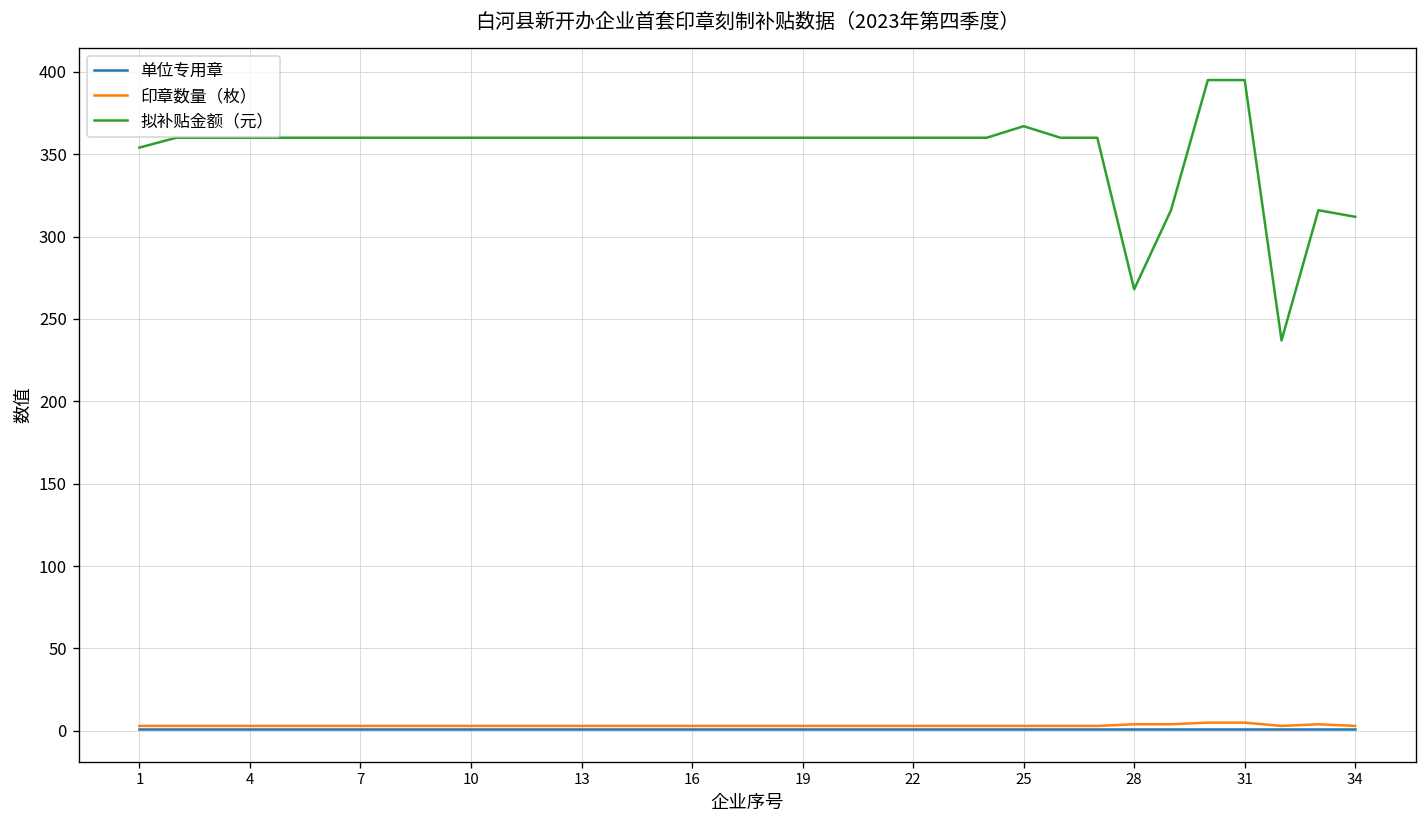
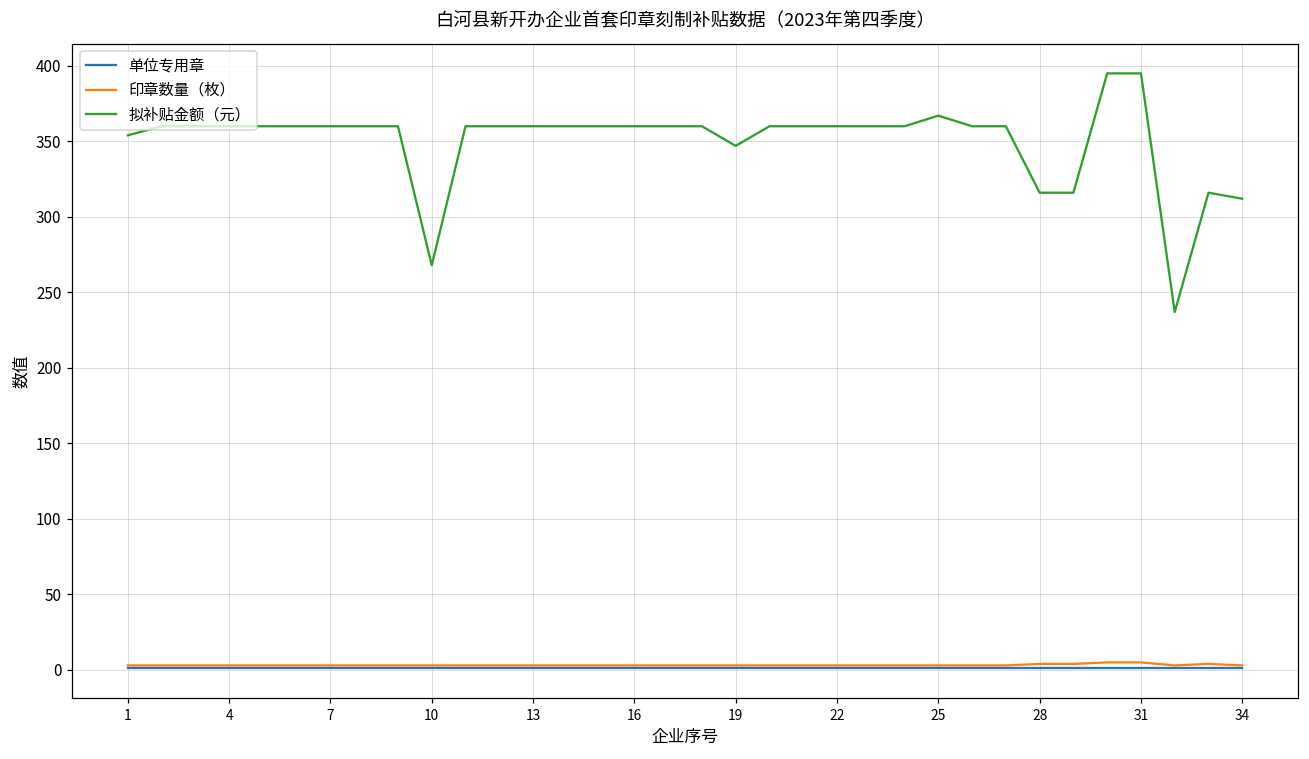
  {
    "单位专用章": {
      "1": 1,
      "4": 1,
      "7": 1,
      "10": 1,
      "13": 1,
      "16": 1,
      "19": 1,
      "22": 1,
      "25": 1,
      "28": 1,
      "31": 1,
      "34": 1
    },
    "印章数量（枚）": {
      "1": 3,
      "4": 3,
      "7": 3,
      "10": 3,
      "13": 3,
      "16": 3,
      "19": 3,
      "22": 3,
      "25": 3,
      "28": 4,
      "31": 5,
      "34": 3
    },
    "拟补贴金额（元）": {
      "1": 354,
      "4": 360,
      "7": 360,
-     "10": 360,
+     "10": 268,
      "13": 360,
      "16": 360,
-     "19": 360,
+     "19": 347,
      "22": 360,
      "25": 367,
-     "28": 268,
+     "28": 316,
      "31": 395,
      "34": 312
    }
  }
